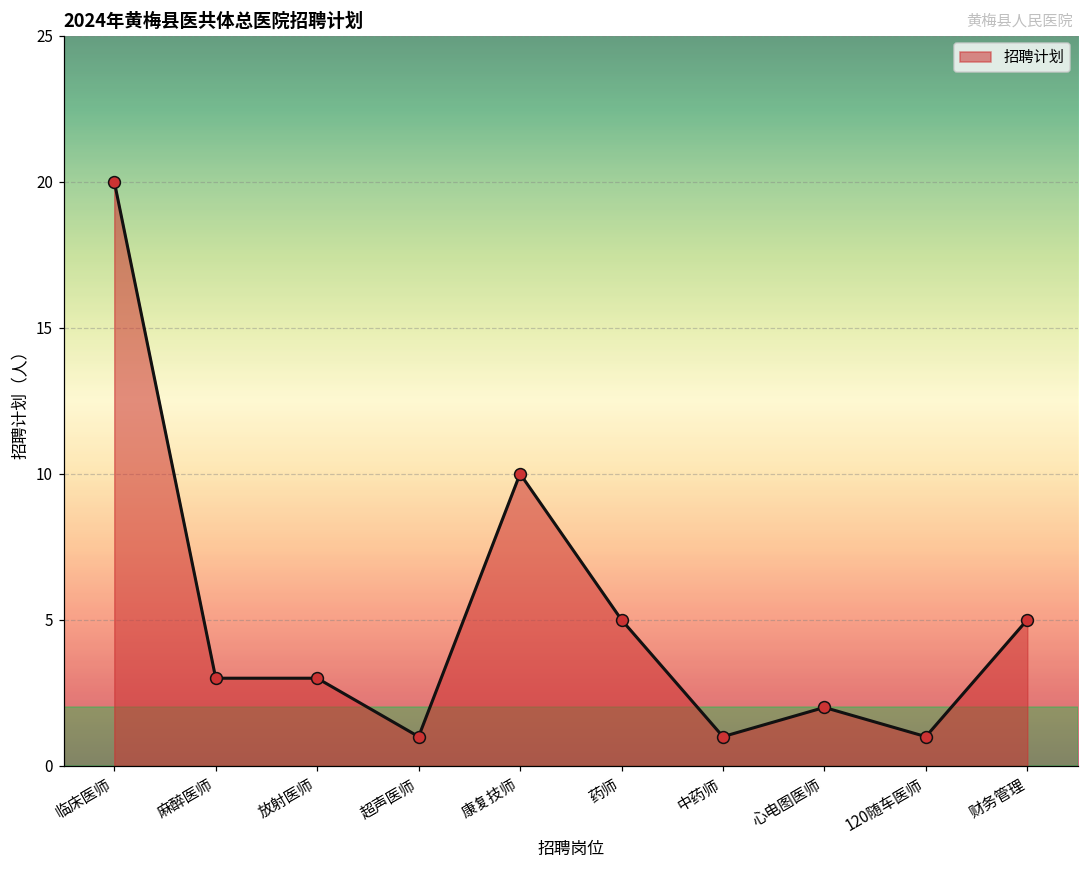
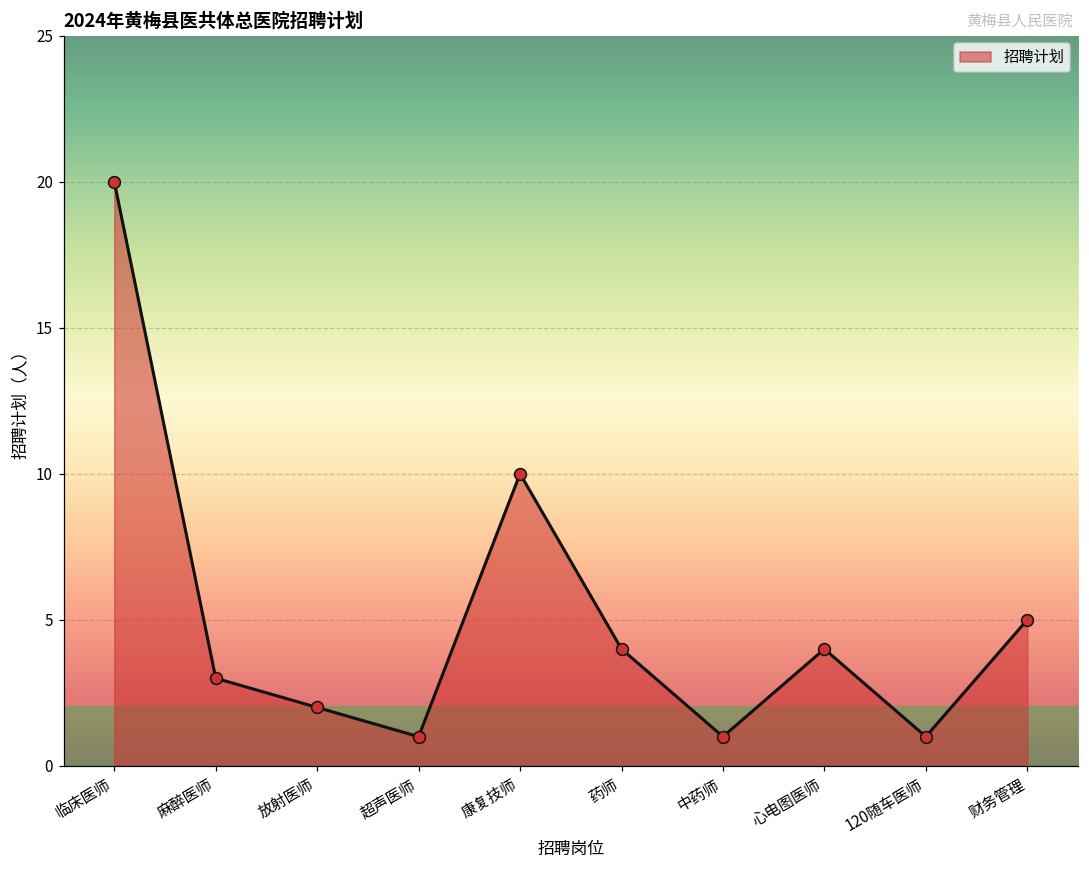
  {
    "临床医师": 20,
    "麻醉医师": 3,
-   "放射医师": 3,
+   "放射医师": 2,
    "超声医师": 1,
    "康复技师": 10,
-   "药师": 5,
+   "药师": 4,
    "中药师": 1,
-   "心电图医师": 2,
+   "心电图医师": 4,
    "120随车医师": 1,
    "财务管理": 5
  }
